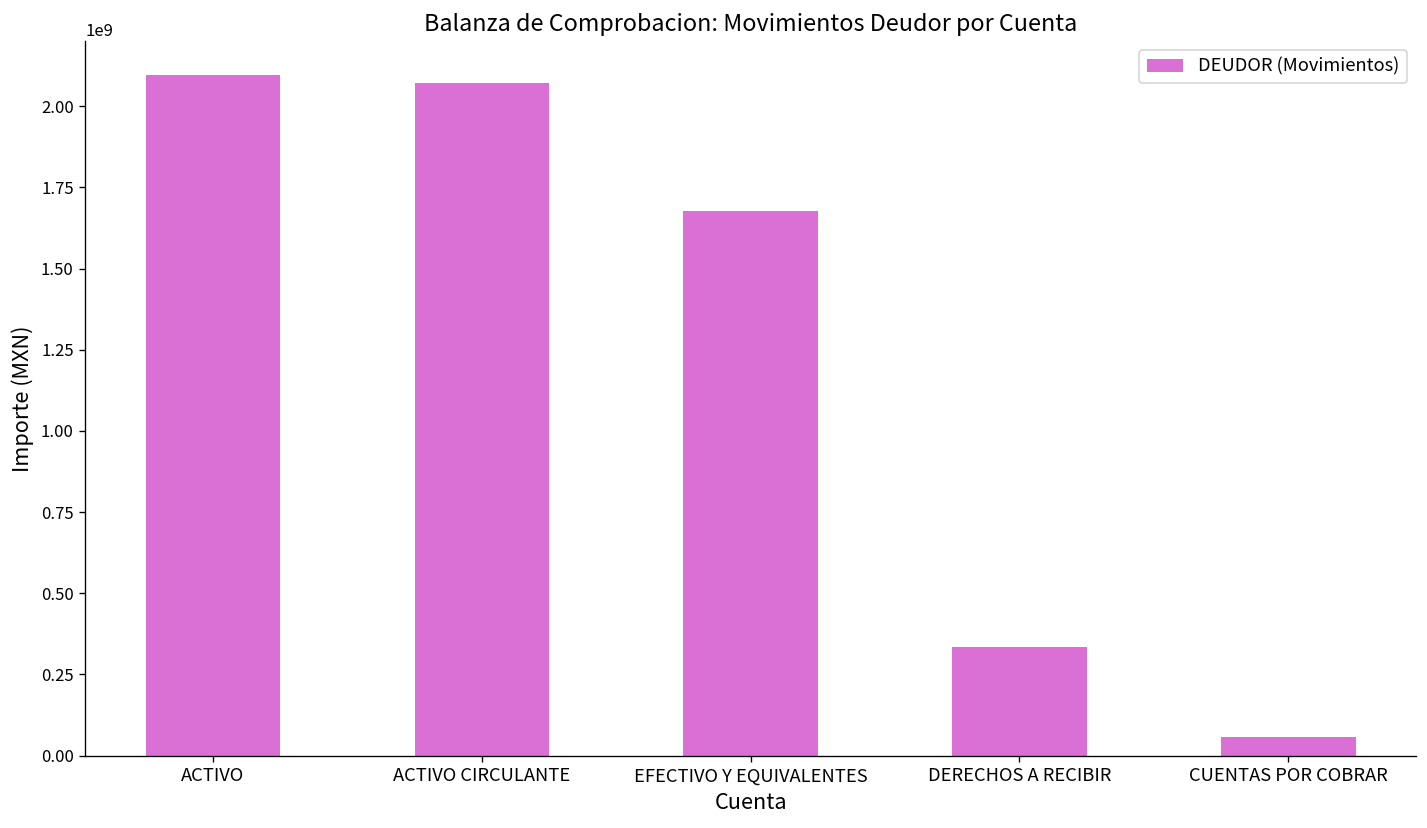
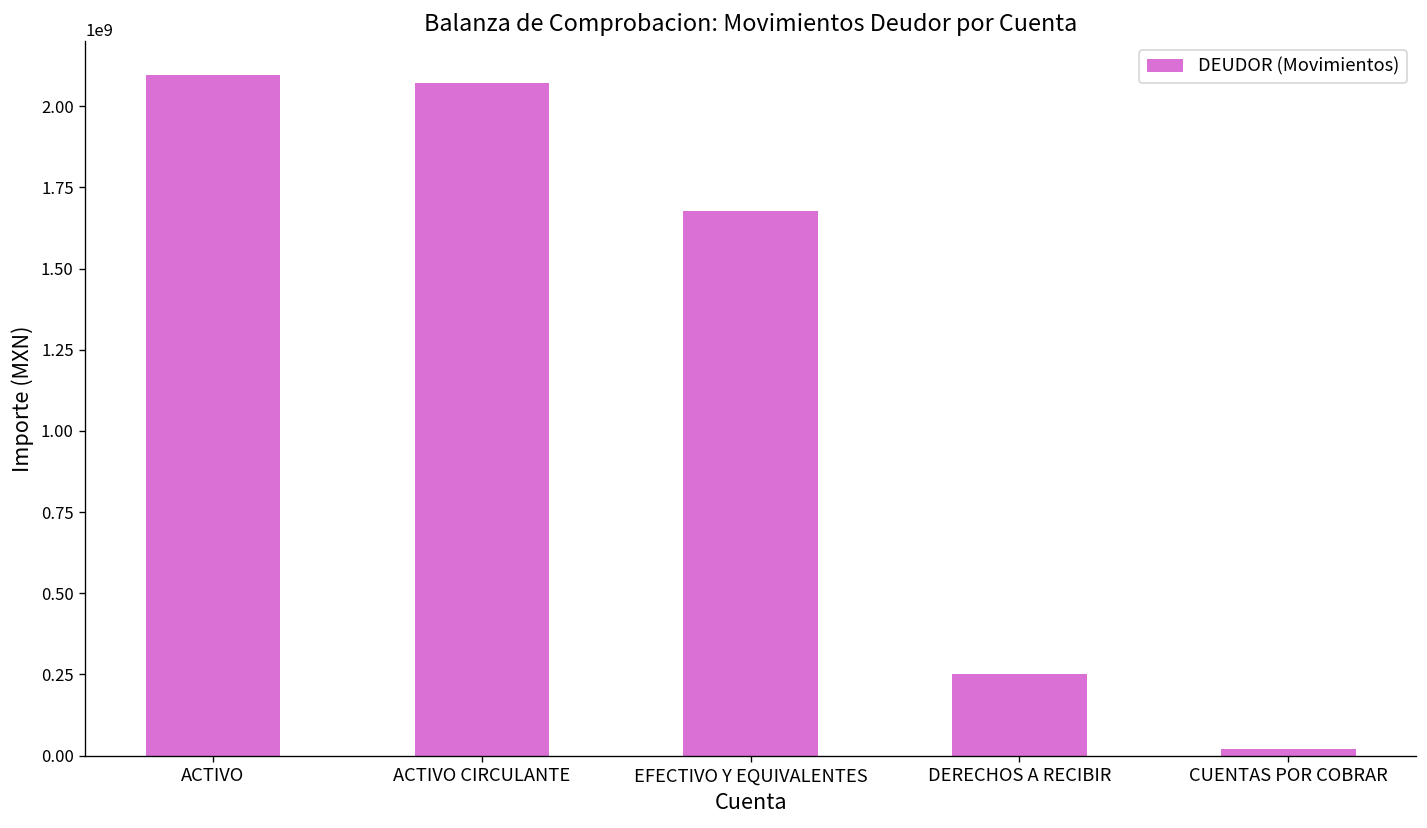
  {
    "ACTIVO": 2100000000,
    "ACTIVO CIRCULANTE": 2070000000,
    "EFECTIVO Y EQUIVALENTES": 1680000000,
-   "DERECHOS A RECIBIR": 340000000,
-   "CUENTAS POR COBRAR": 60000000
+   "DERECHOS A RECIBIR": 250000000,
+   "CUENTAS POR COBRAR": 20000000
  }
